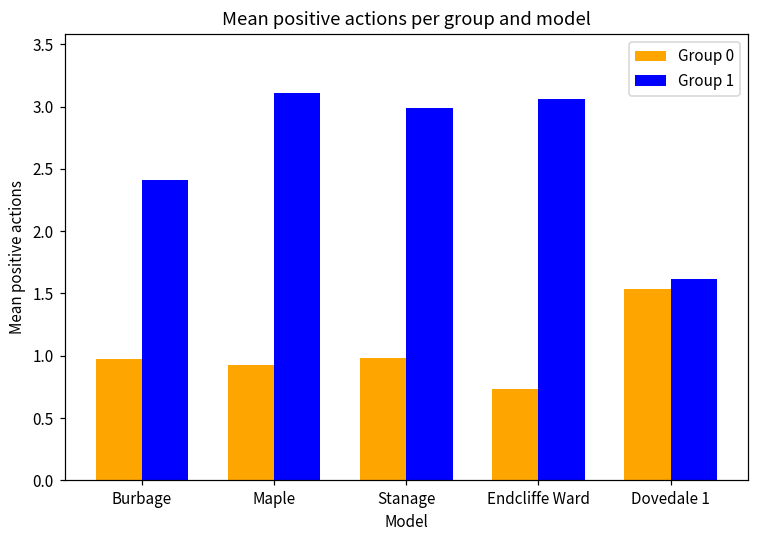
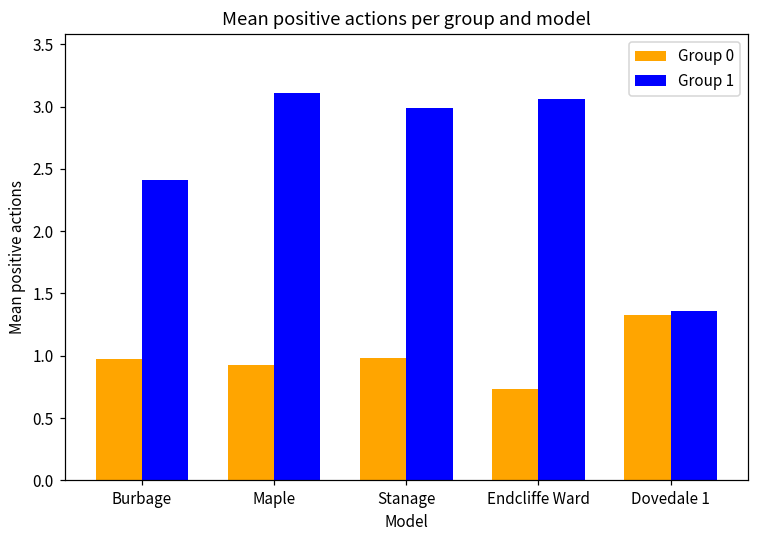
  {
    "Group 0": {
      "Burbage": 0.97,
      "Maple": 0.93,
      "Stanage": 0.98,
      "Endcliffe Ward": 0.74,
-     "Dovedale 1": 1.54
+     "Dovedale 1": 1.33
    },
    "Group 1": {
      "Burbage": 2.41,
      "Maple": 3.11,
      "Stanage": 2.99,
      "Endcliffe Ward": 3.06,
-     "Dovedale 1": 1.61
+     "Dovedale 1": 1.36
    }
  }
